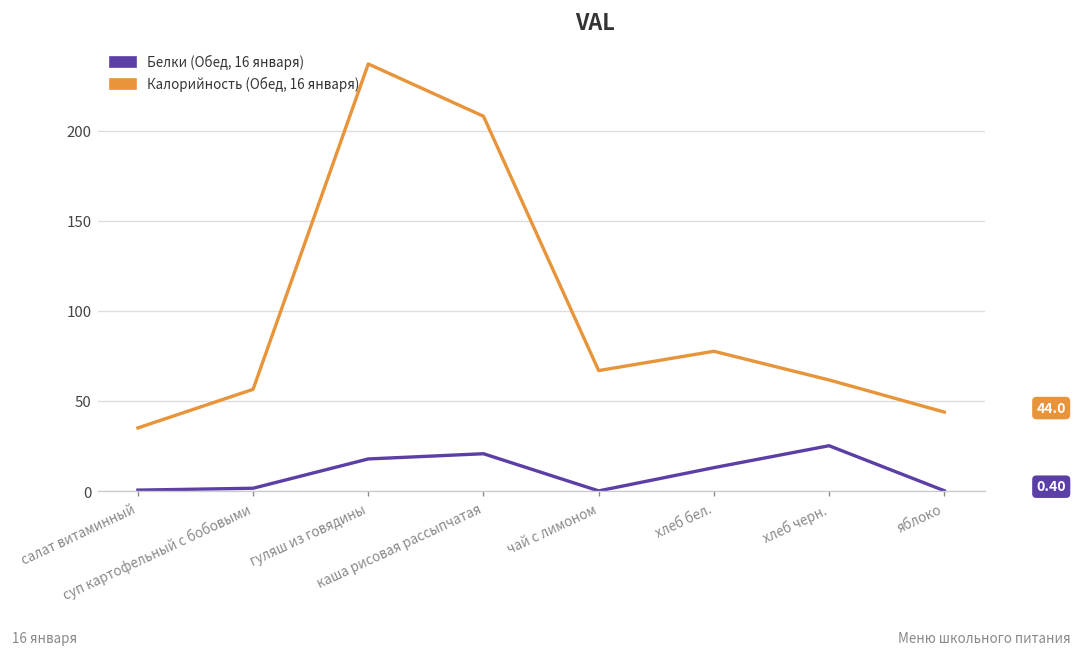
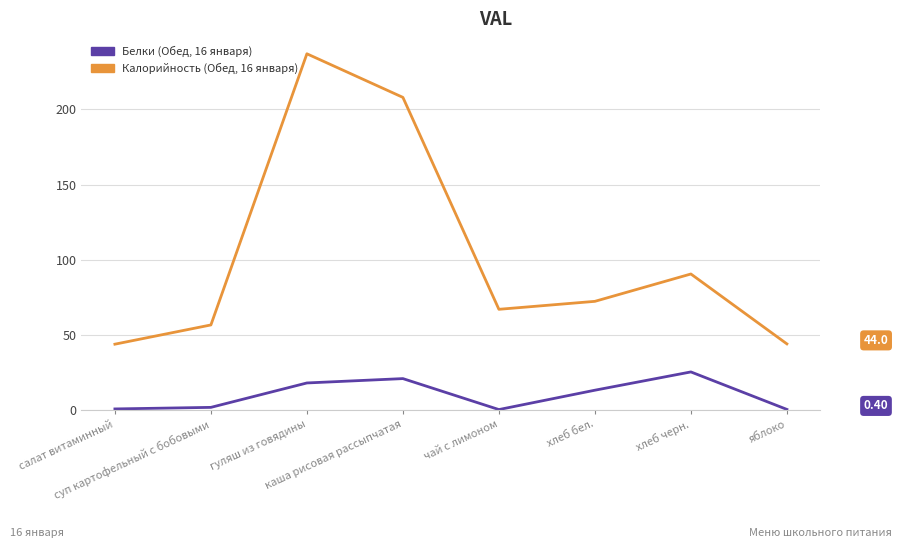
  {
    "Калорийность (Обед, 16 января)": {
-     "салат витаминный": 35,
+     "салат витаминный": 44,
      "суп картофельный с бобовыми": 57,
      "гуляш из говядины": 237,
      "каша рисовая рассыпчатая": 208,
      "чай с лимоном": 67,
-     "хлеб бел.": 78,
-     "хлеб черн.": 62,
+     "хлеб бел.": 72,
+     "хлеб черн.": 91,
      "яблоко": 44
    },
    "Белки (Обед, 16 января)": {
      "салат витаминный": 1,
      "суп картофельный с бобовыми": 2,
      "гуляш из говядины": 18,
      "каша рисовая рассыпчатая": 21,
      "чай с лимоном": 0,
      "хлеб бел.": 13,
      "хлеб черн.": 25,
      "яблоко": 0
    }
  }
